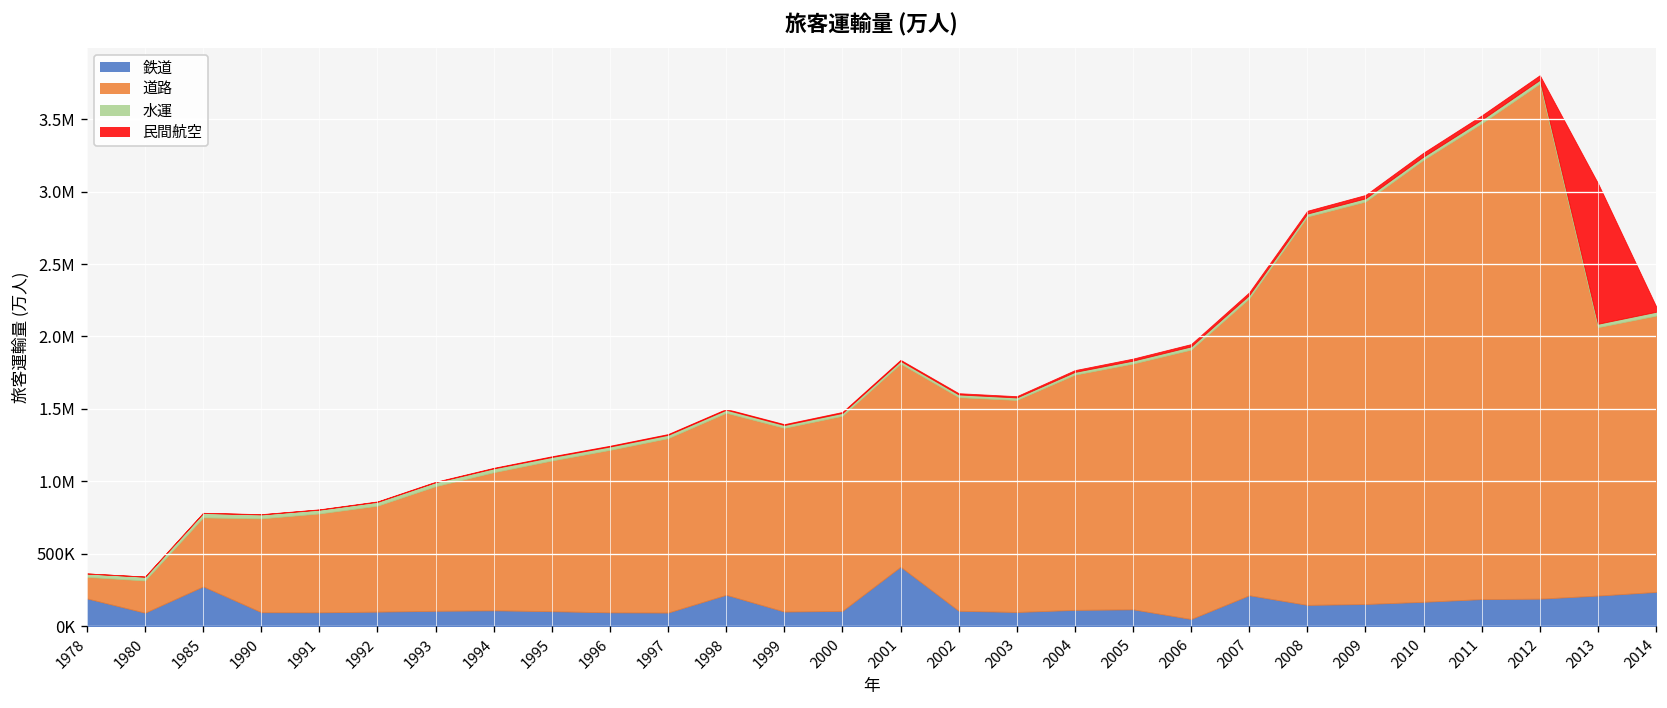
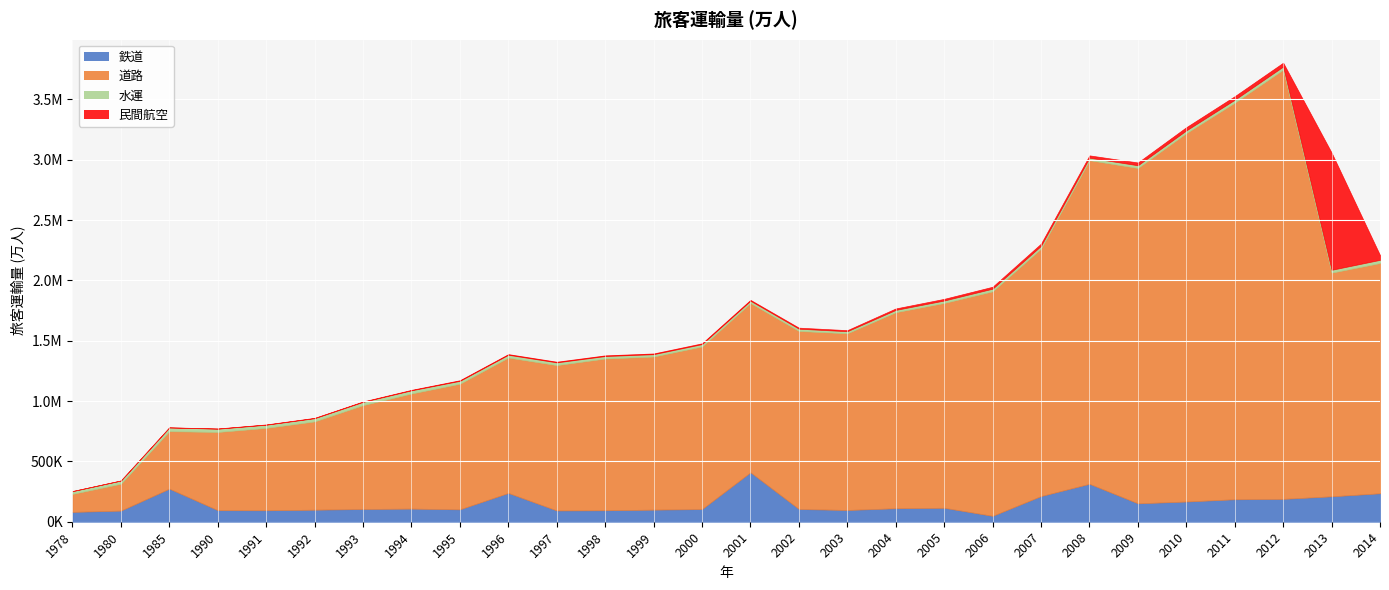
  {
    "鉄道": {
-     "1978": 190000,
+     "1978": 80000,
      "1980": 90000,
      "1985": 270000,
      "1990": 100000,
      "1991": 100000,
      "1992": 100000,
      "1993": 110000,
      "1994": 110000,
      "1995": 100000,
-     "1996": 90000,
+     "1996": 240000,
      "1997": 90000,
-     "1998": 220000,
+     "1998": 100000,
      "1999": 100000,
      "2000": 110000,
      "2001": 410000,
      "2002": 110000,
      "2003": 100000,
      "2004": 110000,
      "2005": 120000,
      "2006": 50000,
      "2007": 210000,
-     "2008": 150000,
+     "2008": 310000,
      "2009": 150000,
      "2010": 170000,
      "2011": 190000,
      "2012": 190000,
      "2013": 210000,
      "2014": 240000
    },
    "道路": {
      "1978": 150000,
      "1980": 220000,
      "1985": 480000,
      "1990": 650000,
      "1991": 680000,
      "1992": 730000,
      "1993": 860000,
      "1994": 950000,
      "1995": 1040000,
      "1996": 1120000,
      "1997": 1200000,
      "2006": 1860000,
      "2007": 2050000,
      "2009": 2780000,
      "2010": 3050000,
      "2011": 3290000,
      "2012": 3560000,
      "2013": 1850000,
      "2014": 1910000
    },
    "水運": {
      "2009": 20000,
      "2010": 20000,
      "2011": 20000,
      "2012": 30000,
      "2013": 20000,
      "2014": 30000
    },
    "民間航空": {
      "2009": 20000,
      "2010": 30000,
      "2011": 30000,
      "2012": 30000,
      "2013": 970000,
      "2014": 40000
    }
  }
